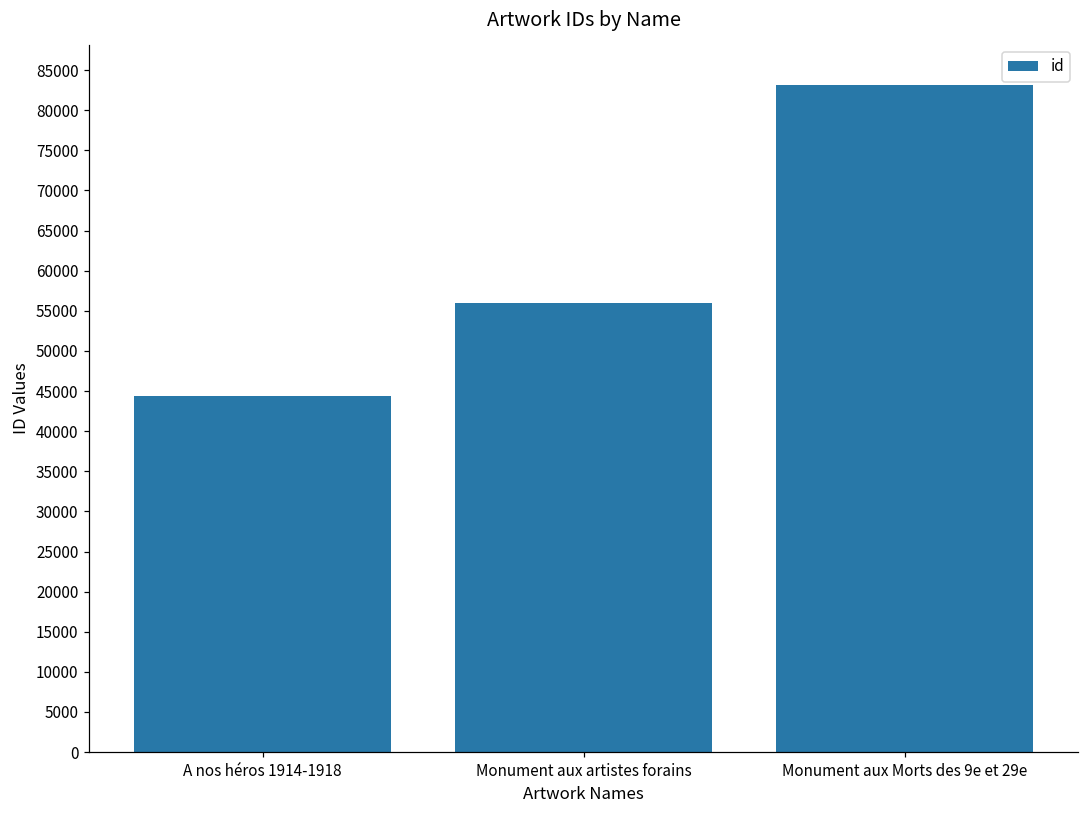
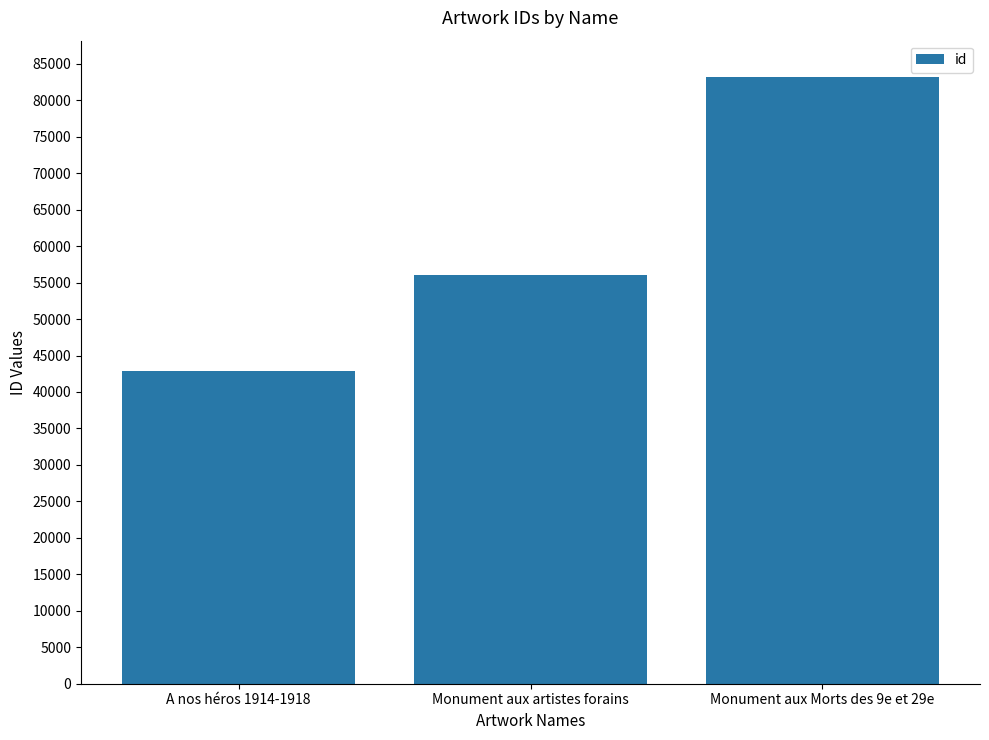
  {
-   "A nos héros 1914-1918": 44000,
+   "A nos héros 1914-1918": 43000,
    "Monument aux artistes forains": 56000,
    "Monument aux Morts des 9e et 29e": 83000
  }
